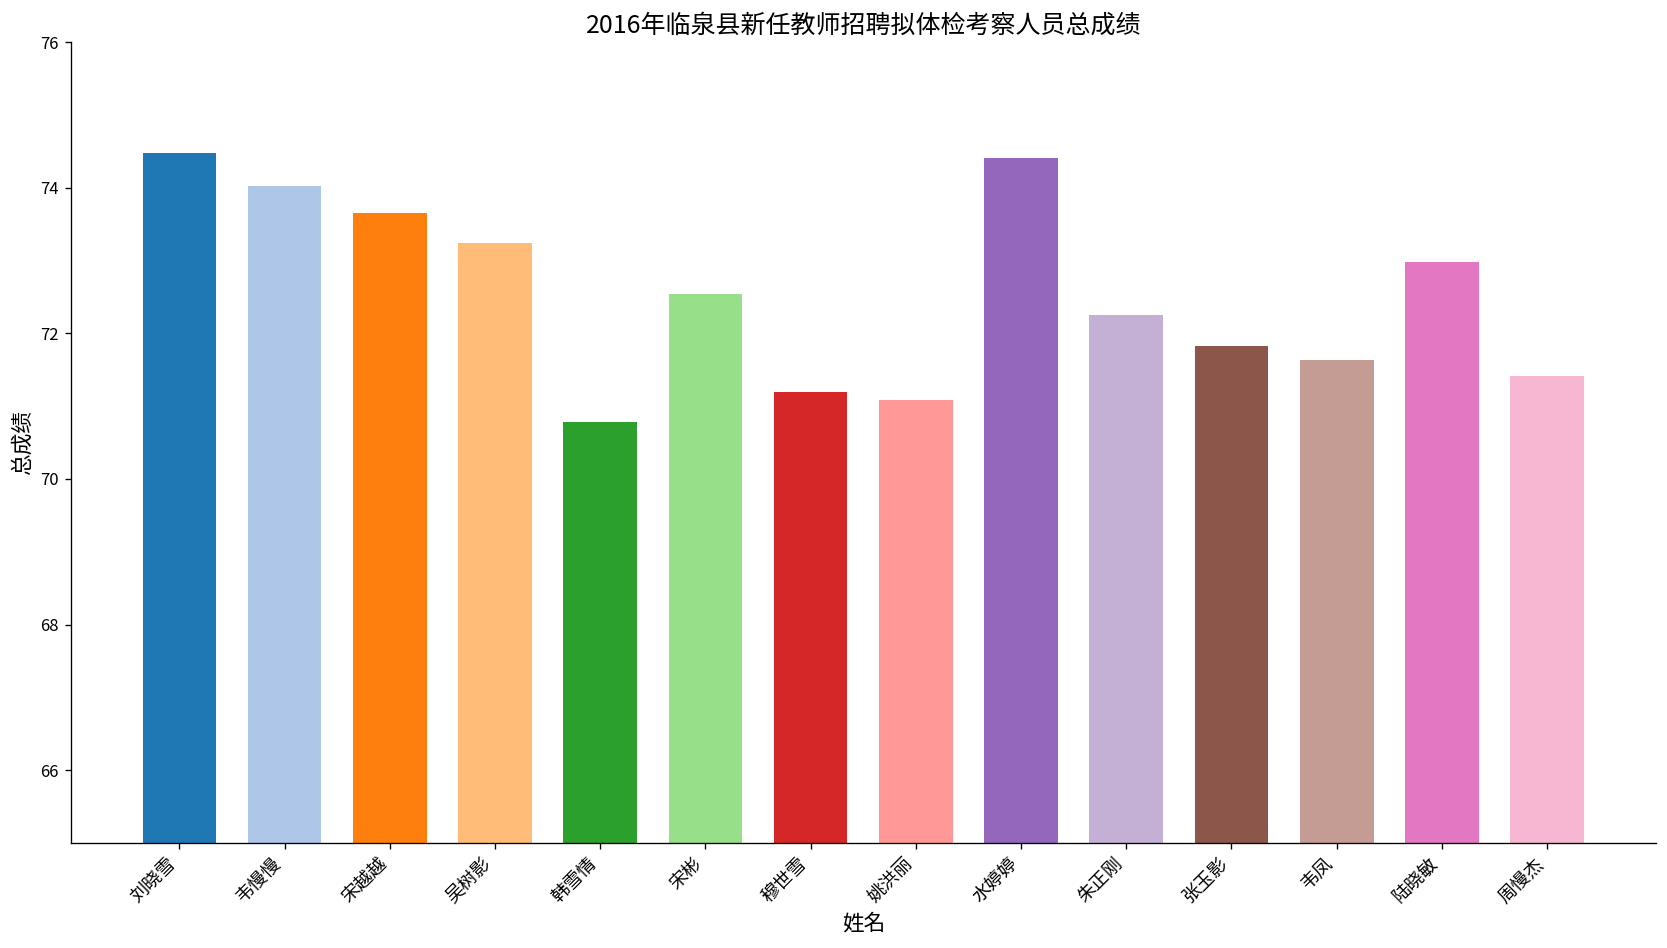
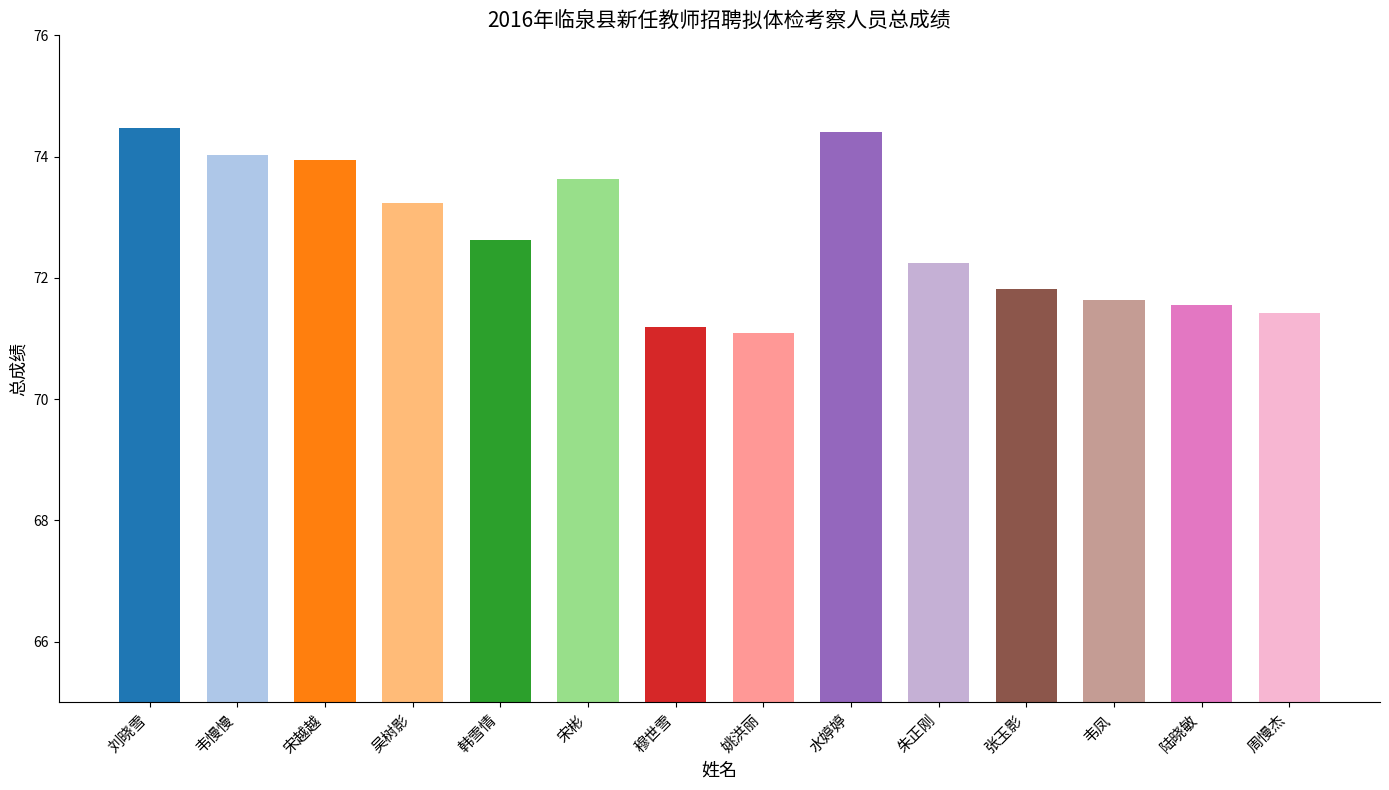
  {
    "刘晓雪": 74.5,
    "韦慢慢": 74.0,
-   "宋越越": 73.7,
+   "宋越越": 73.9,
    "吴树影": 73.2,
-   "韩雪情": 70.8,
-   "宋彬": 72.5,
+   "韩雪情": 72.6,
+   "宋彬": 73.6,
    "穆世雪": 71.2,
    "姚洪丽": 71.1,
    "水婷婷": 74.4,
    "朱正刚": 72.3,
    "张玉影": 71.8,
    "韦凤": 71.6,
-   "陆晓敏": 73.0,
+   "陆晓敏": 71.6,
    "周慢杰": 71.4
  }
